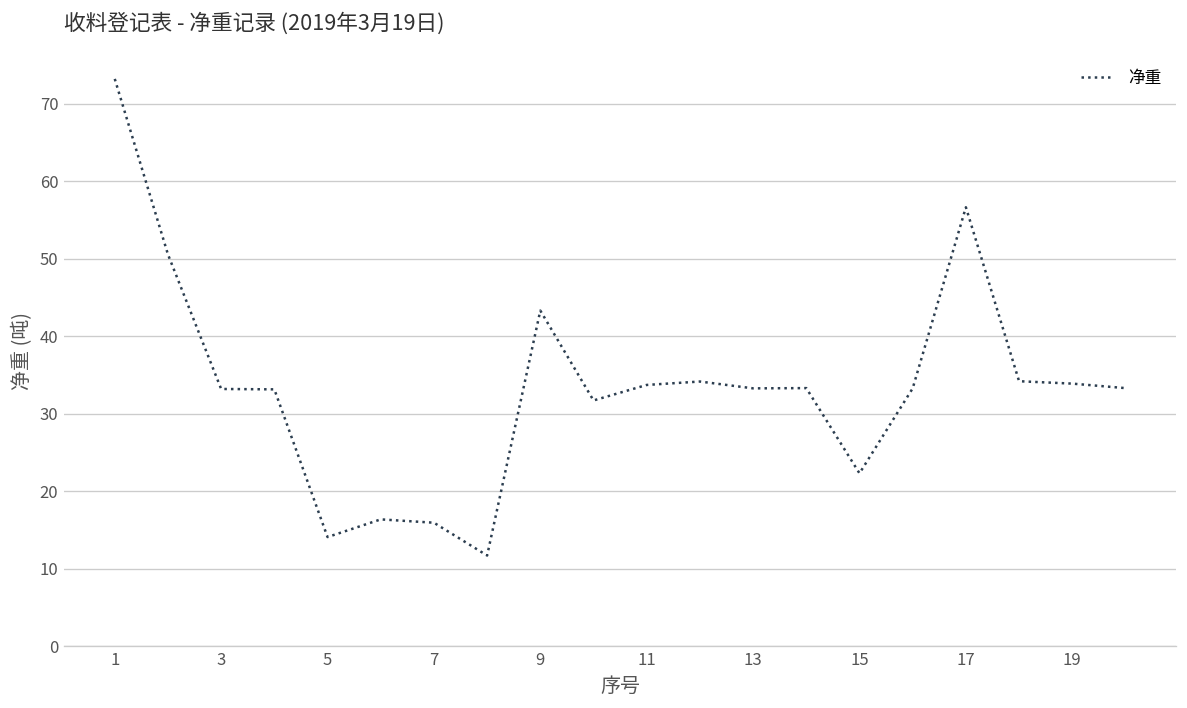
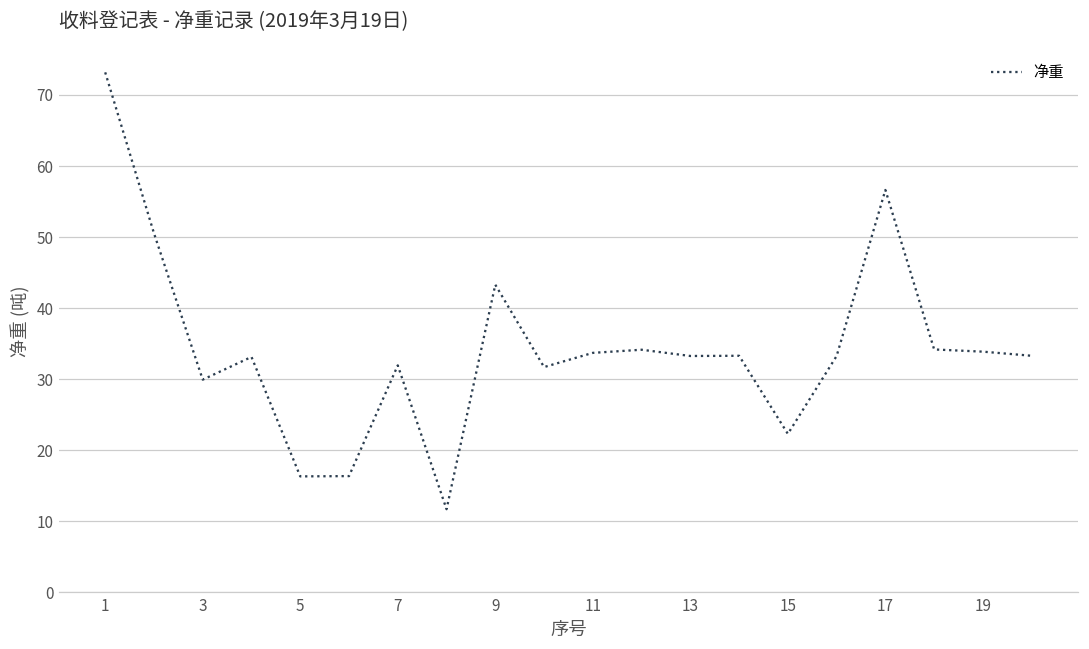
  {
    "1": 73,
-   "3": 33,
-   "5": 14,
-   "7": 16,
+   "3": 30,
+   "5": 16,
+   "7": 32,
    "9": 43,
    "11": 34,
    "13": 33,
    "15": 22,
    "17": 57,
    "19": 34
  }
